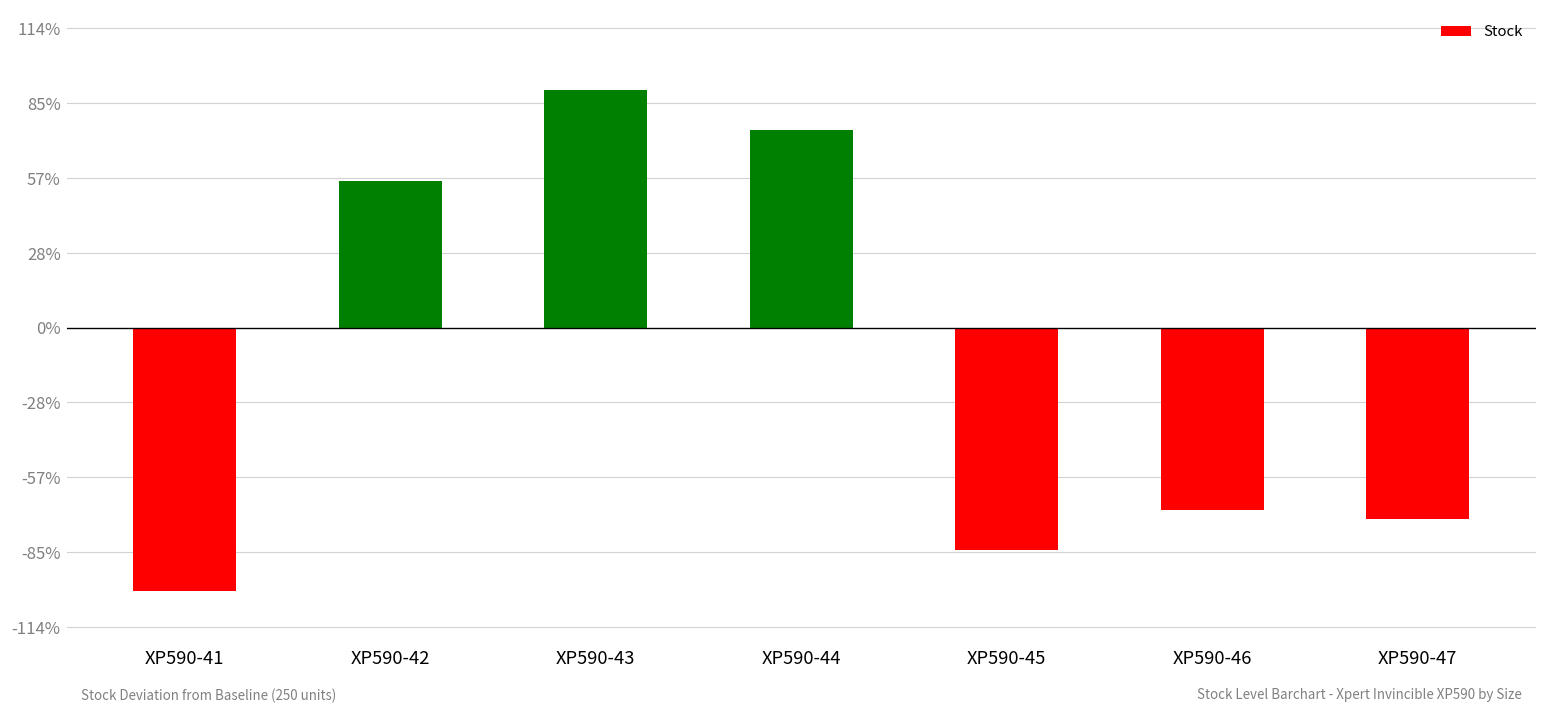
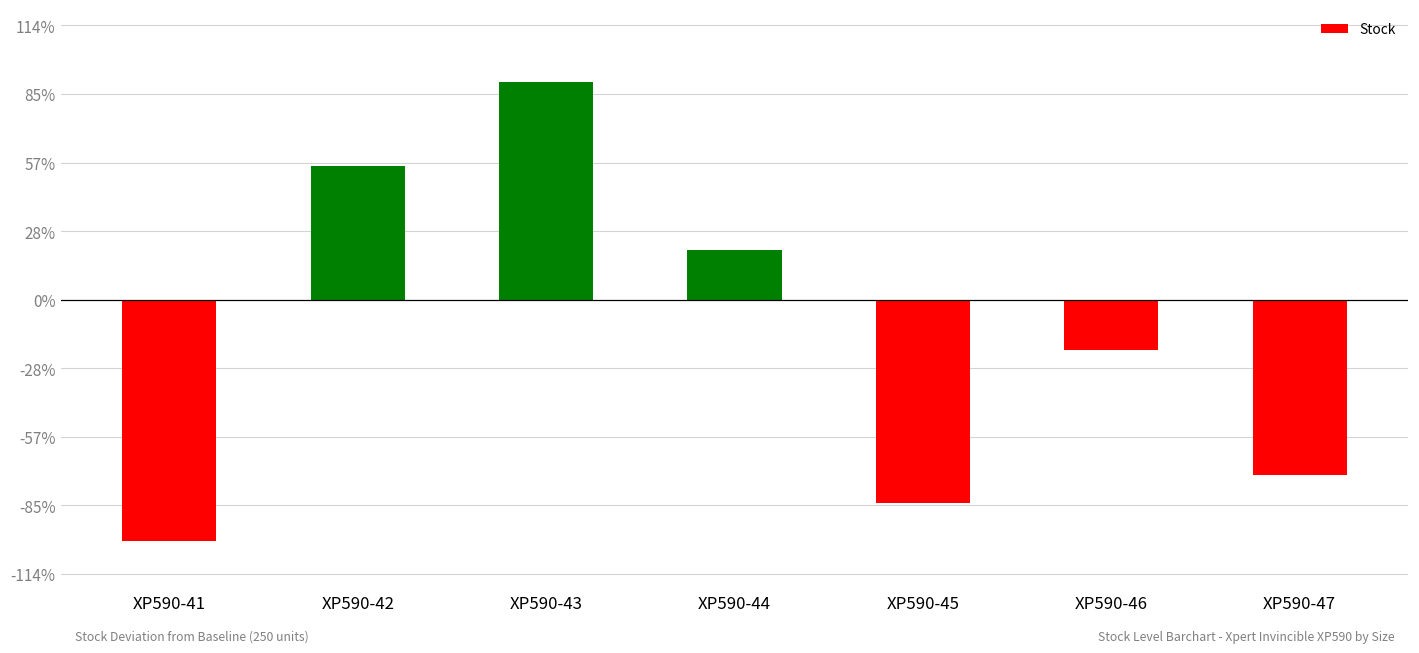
  {
    "XP590-41": "-100%",
    "XP590-42": "56%",
    "XP590-43": "91%",
-   "XP590-44": "75%",
+   "XP590-44": "21%",
    "XP590-45": "-85%",
-   "XP590-46": "-69%",
+   "XP590-46": "-21%",
    "XP590-47": "-73%"
  }
